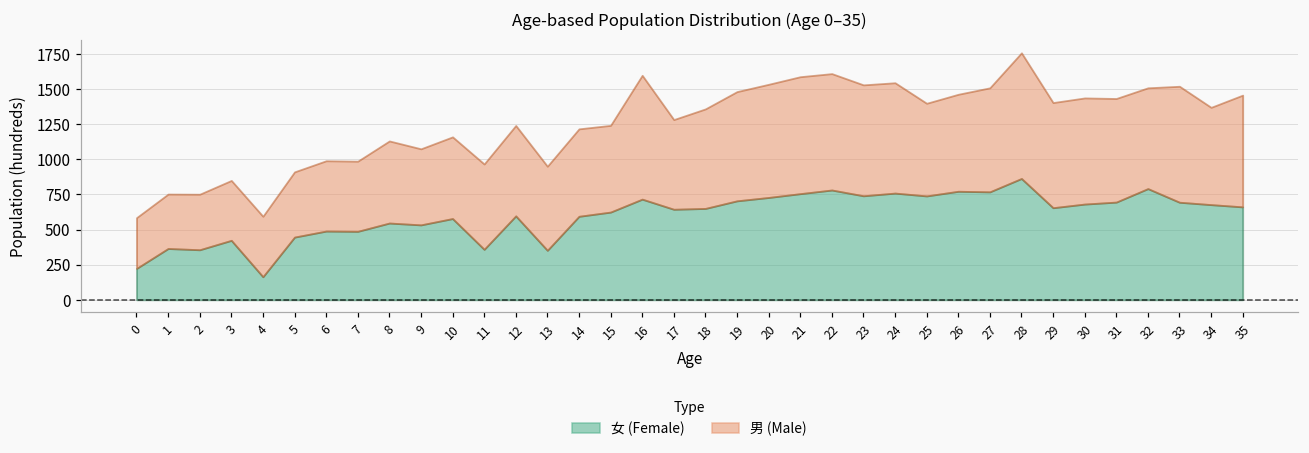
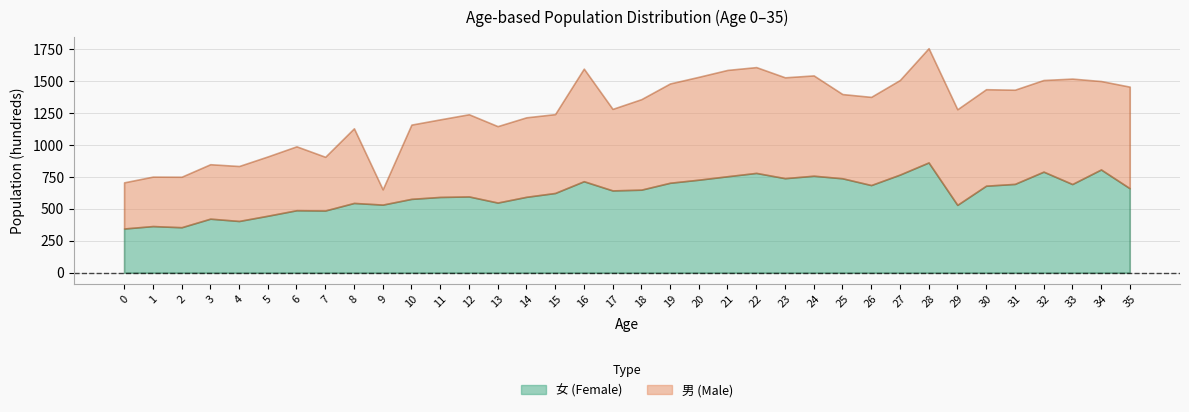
  {
    "女 (Female)": {
-     "0": 220,
+     "0": 350,
      "1": 370,
      "2": 360,
      "3": 420,
-     "4": 160,
+     "4": 410,
      "5": 450,
      "6": 490,
      "7": 490,
      "8": 550,
      "9": 530,
      "10": 580,
-     "11": 360,
+     "11": 590,
      "12": 600,
-     "13": 350,
+     "13": 550,
      "14": 590,
      "15": 620,
      "16": 720,
      "17": 640,
      "18": 650,
      "19": 700,
      "20": 730,
      "21": 760,
      "22": 780,
      "23": 740,
      "24": 760,
      "25": 740,
-     "26": 770,
+     "26": 690,
      "27": 770,
      "28": 860,
-     "29": 660,
+     "29": 530,
      "30": 680,
      "31": 700,
      "32": 790,
      "33": 690,
-     "34": 680,
+     "34": 810,
      "35": 660
    },
    "男 (Male)": {
      "0": 360,
      "1": 390,
      "2": 400,
      "3": 430,
      "4": 430,
      "5": 460,
      "6": 500,
-     "7": 500,
+     "7": 420,
      "8": 580,
-     "9": 540,
+     "9": 120,
      "10": 580,
      "11": 610,
      "12": 640,
      "13": 600,
      "14": 620,
      "15": 620,
      "16": 880,
      "17": 640,
      "18": 710,
      "19": 780,
      "20": 810,
      "21": 830,
      "22": 830,
      "23": 790,
      "24": 790,
      "25": 660,
      "26": 690,
      "27": 740,
      "28": 890,
      "29": 750,
      "30": 760,
      "31": 740,
      "32": 720,
      "33": 830,
      "34": 690,
      "35": 800
    }
  }
